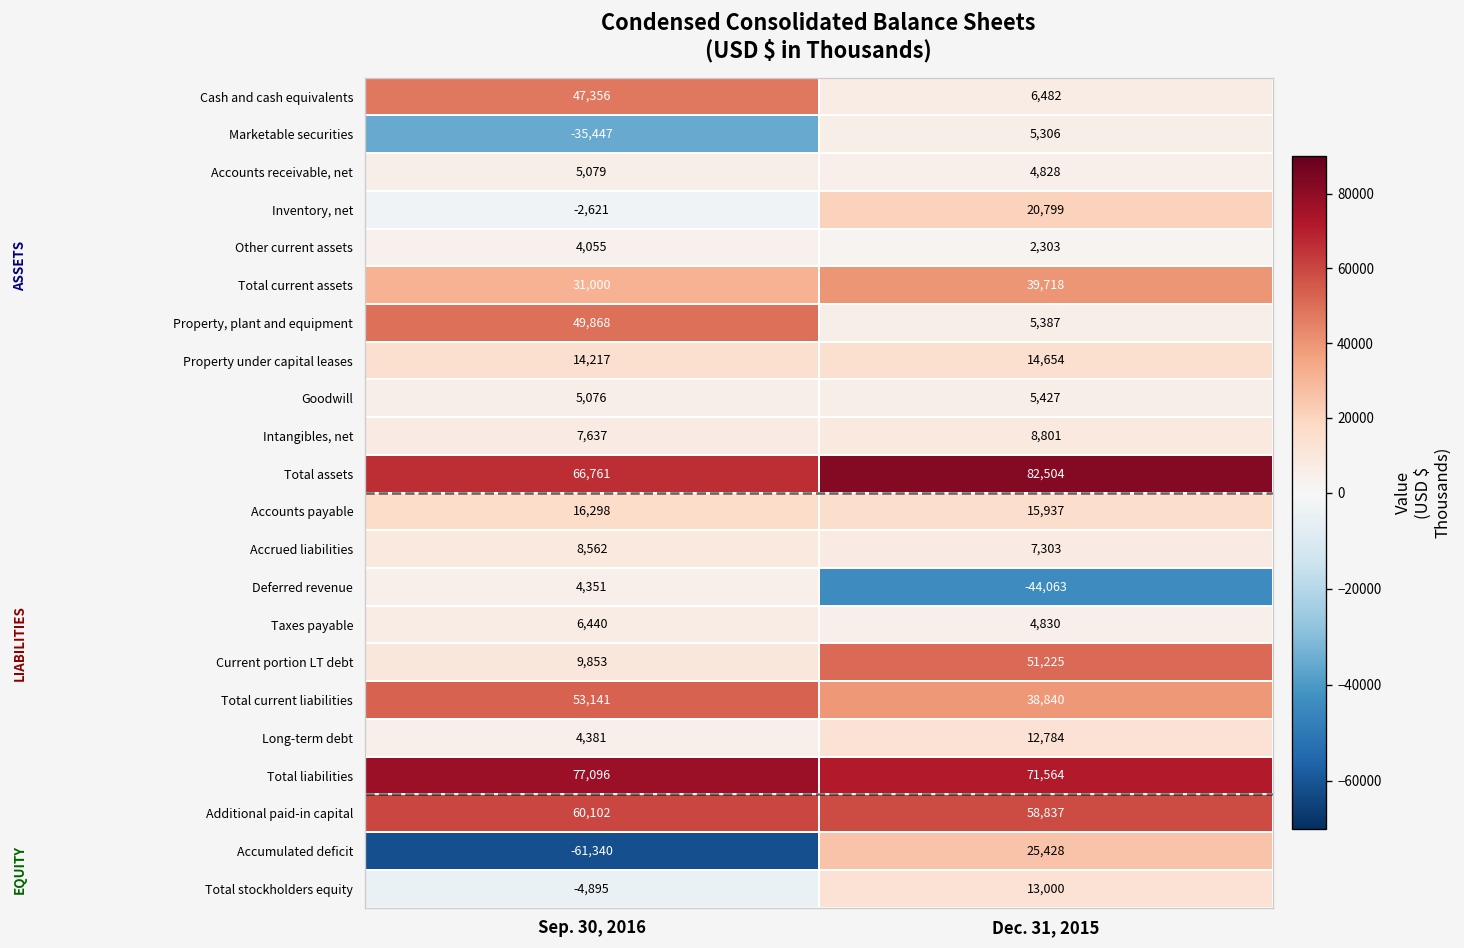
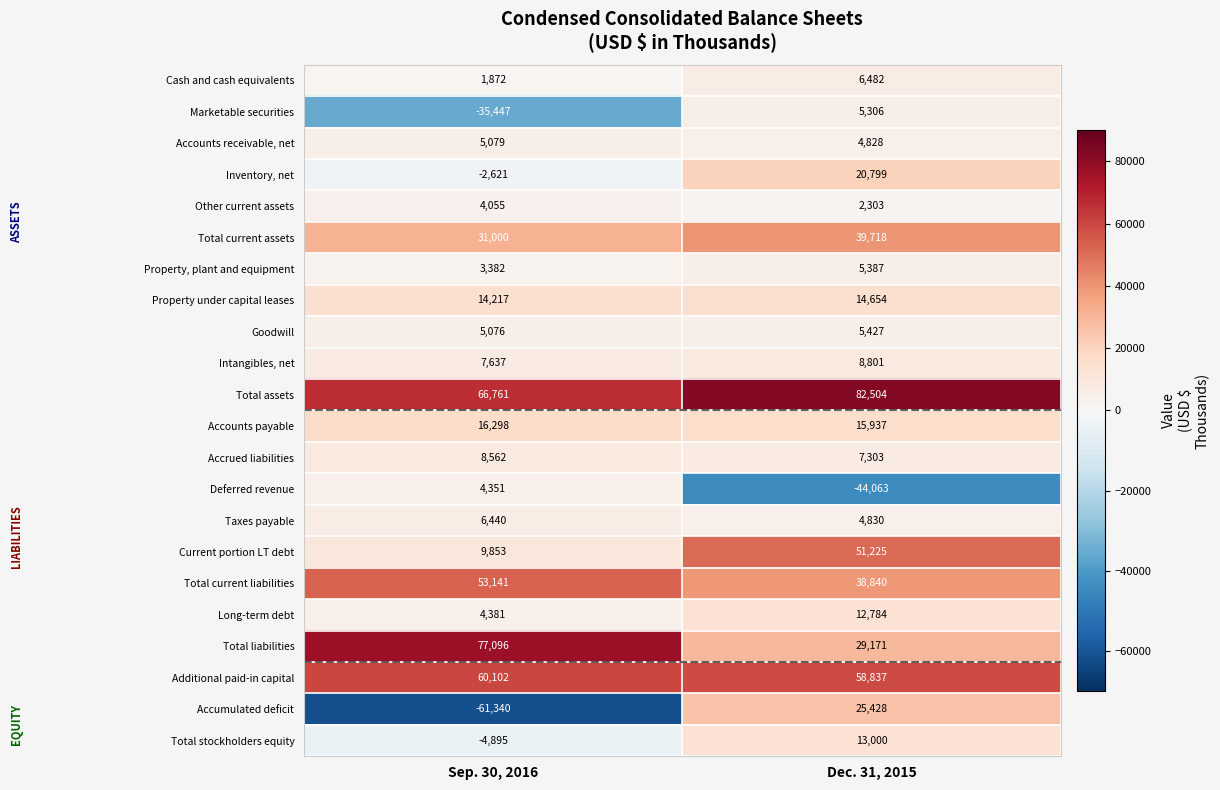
  {
    "Cash and cash equivalents": {
-     "Sep. 30, 2016": "47,356",
+     "Sep. 30, 2016": "1,872",
      "Dec. 31, 2015": "6,482"
    },
    "Marketable securities": {
      "Sep. 30, 2016": "-35,447",
      "Dec. 31, 2015": "5,306"
    },
    "Accounts receivable, net": {
      "Sep. 30, 2016": "5,079",
      "Dec. 31, 2015": "4,828"
    },
    "Inventory, net": {
      "Sep. 30, 2016": "-2,621",
      "Dec. 31, 2015": "20,799"
    },
    "Other current assets": {
      "Sep. 30, 2016": "4,055",
      "Dec. 31, 2015": "2,303"
    },
    "Total current assets": {
      "Sep. 30, 2016": "31,000",
      "Dec. 31, 2015": "39,718"
    },
    "Property, plant and equipment": {
-     "Sep. 30, 2016": "49,868",
+     "Sep. 30, 2016": "3,382",
      "Dec. 31, 2015": "5,387"
    },
    "Property under capital leases": {
      "Sep. 30, 2016": "14,217",
      "Dec. 31, 2015": "14,654"
    },
    "Goodwill": {
      "Sep. 30, 2016": "5,076",
      "Dec. 31, 2015": "5,427"
    },
    "Intangibles, net": {
      "Sep. 30, 2016": "7,637",
      "Dec. 31, 2015": "8,801"
    },
    "Total assets": {
      "Sep. 30, 2016": "66,761",
      "Dec. 31, 2015": "82,504"
    },
    "Accounts payable": {
      "Sep. 30, 2016": "16,298",
      "Dec. 31, 2015": "15,937"
    },
    "Accrued liabilities": {
      "Sep. 30, 2016": "8,562",
      "Dec. 31, 2015": "7,303"
    },
    "Deferred revenue": {
      "Sep. 30, 2016": "4,351",
      "Dec. 31, 2015": "-44,063"
    },
    "Taxes payable": {
      "Sep. 30, 2016": "6,440",
      "Dec. 31, 2015": "4,830"
    },
    "Current portion LT debt": {
      "Sep. 30, 2016": "9,853",
      "Dec. 31, 2015": "51,225"
    },
    "Total current liabilities": {
      "Sep. 30, 2016": "53,141",
      "Dec. 31, 2015": "38,840"
    },
    "Long-term debt": {
      "Sep. 30, 2016": "4,381",
      "Dec. 31, 2015": "12,784"
    },
    "Total liabilities": {
      "Sep. 30, 2016": "77,096",
-     "Dec. 31, 2015": "71,564"
+     "Dec. 31, 2015": "29,171"
    },
    "Additional paid-in capital": {
      "Sep. 30, 2016": "60,102",
      "Dec. 31, 2015": "58,837"
    },
    "Accumulated deficit": {
      "Sep. 30, 2016": "-61,340",
      "Dec. 31, 2015": "25,428"
    },
    "Total stockholders equity": {
      "Sep. 30, 2016": "-4,895",
      "Dec. 31, 2015": "13,000"
    }
  }
